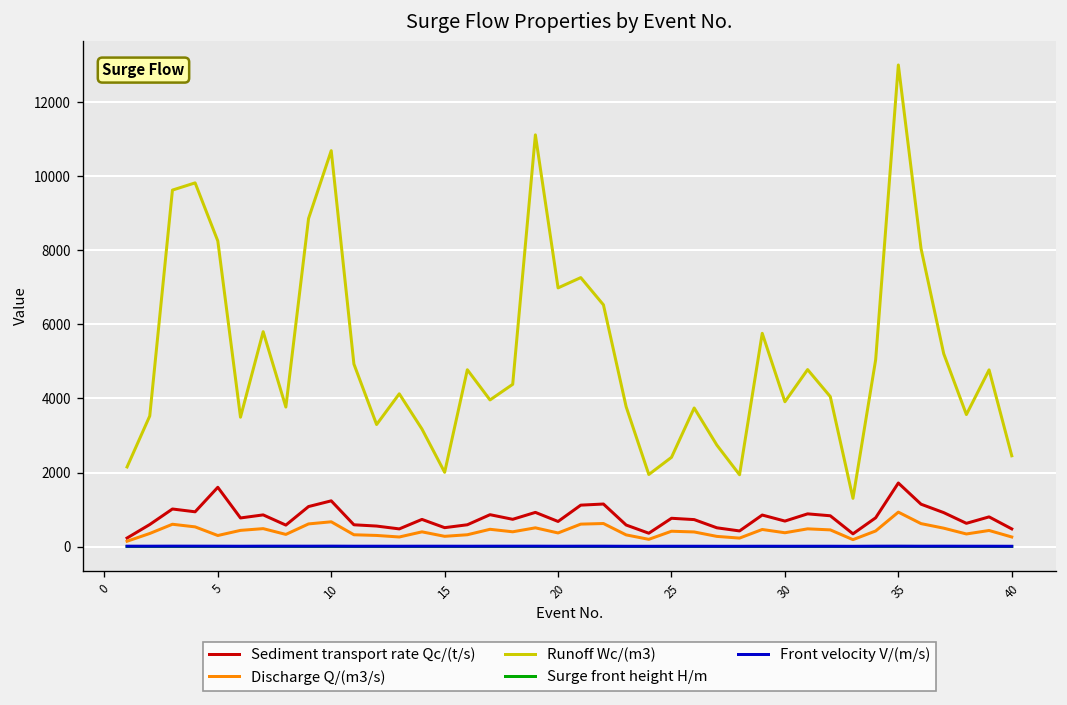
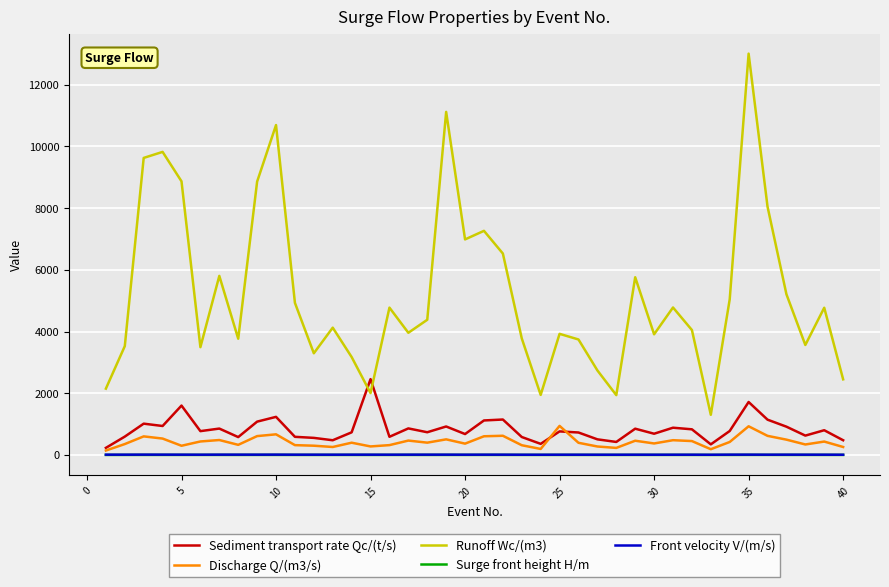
  {
    "Sediment transport rate Qc/(t/s)": {
      "5": 1600,
      "10": 1200,
-     "15": 500,
+     "15": 2500,
      "20": 700,
      "25": 800,
      "30": 700,
      "35": 1700,
      "40": 500
    },
    "Discharge Q/(m3/s)": {
      "5": 300,
      "10": 700,
      "15": 300,
      "20": 400,
-     "25": 400,
+     "25": 900,
      "30": 400,
      "35": 900,
      "40": 300
    },
    "Runoff Wc/(m3)": {
-     "5": 8300,
+     "5": 8900,
      "10": 10700,
      "15": 2000,
      "20": 7000,
-     "25": 2400,
+     "25": 3900,
      "30": 3900,
      "35": 13000,
      "40": 2500
    }
  }
